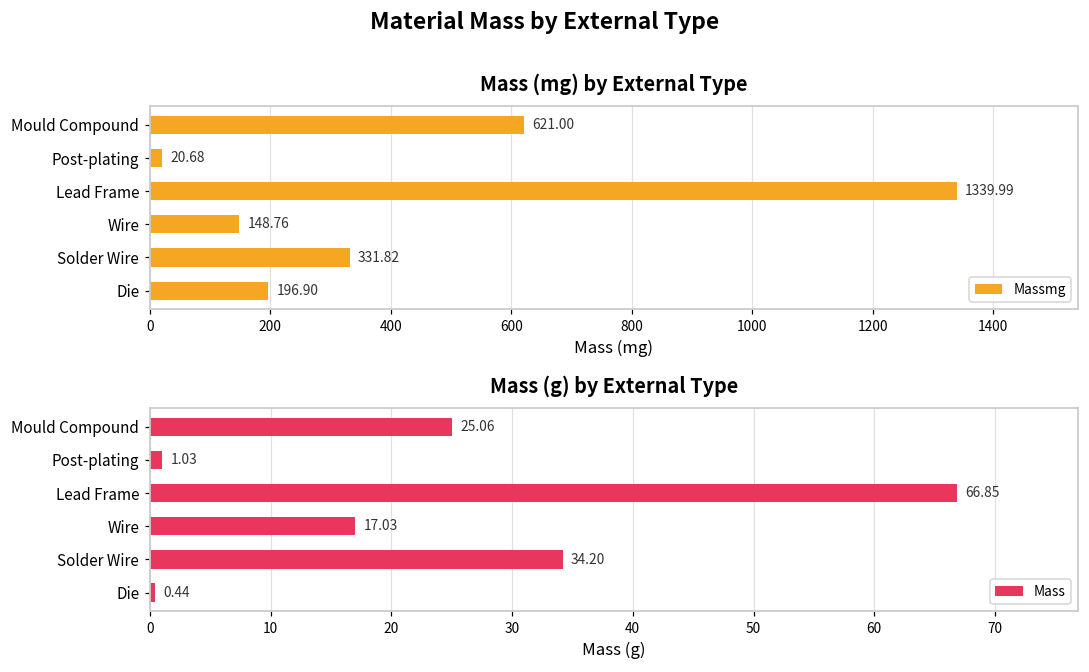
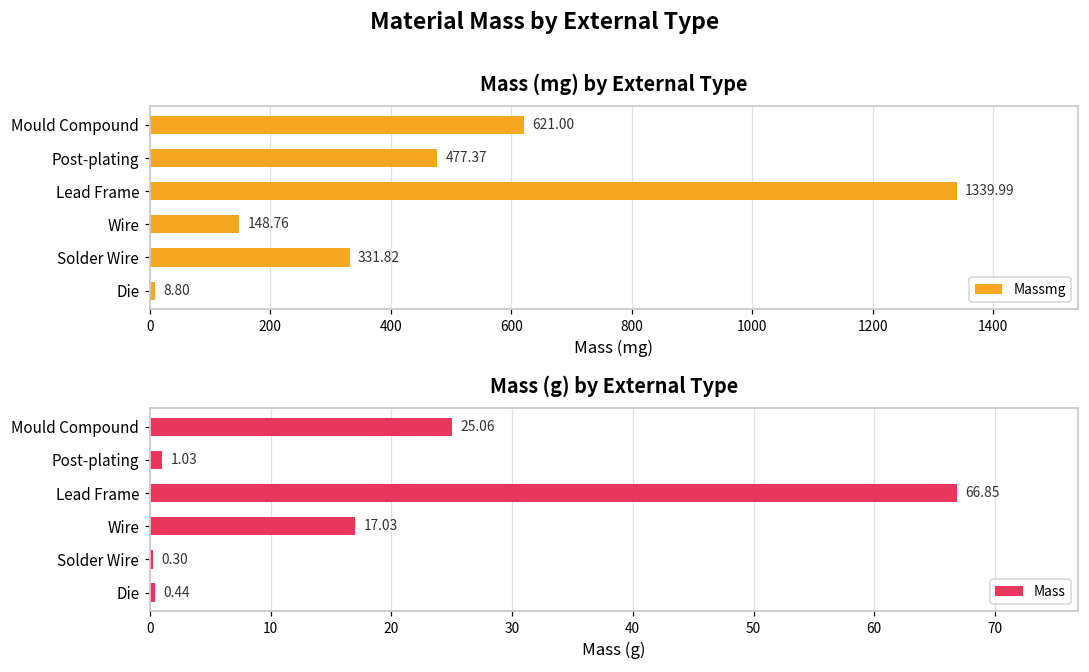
  {
    "Mass (mg) by External Type": {
      "Mould Compound": 621.00,
-     "Post-plating": 20.68,
+     "Post-plating": 477.37,
      "Lead Frame": 1339.99,
      "Wire": 148.76,
      "Solder Wire": 331.82,
-     "Die": 196.90
+     "Die": 8.80
    },
    "Mass (g) by External Type": {
      "Mould Compound": 25.06,
      "Post-plating": 1.03,
      "Lead Frame": 66.85,
      "Wire": 17.03,
-     "Solder Wire": 34.20,
+     "Solder Wire": 0.30,
      "Die": 0.44
    }
  }
